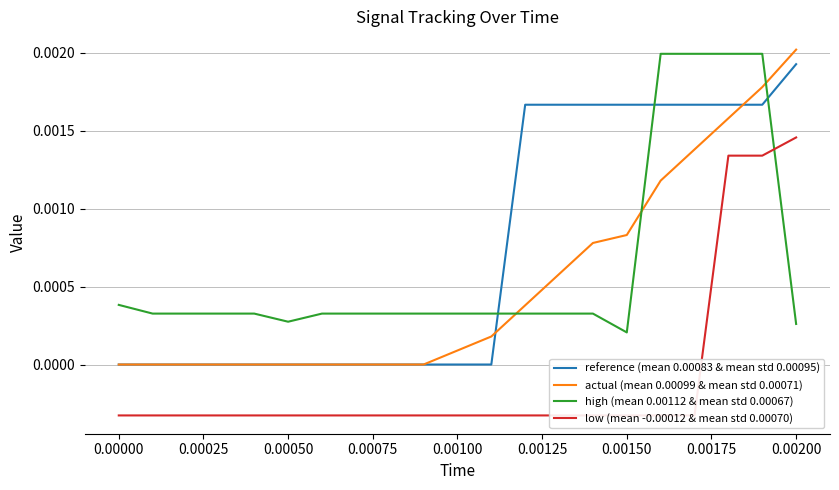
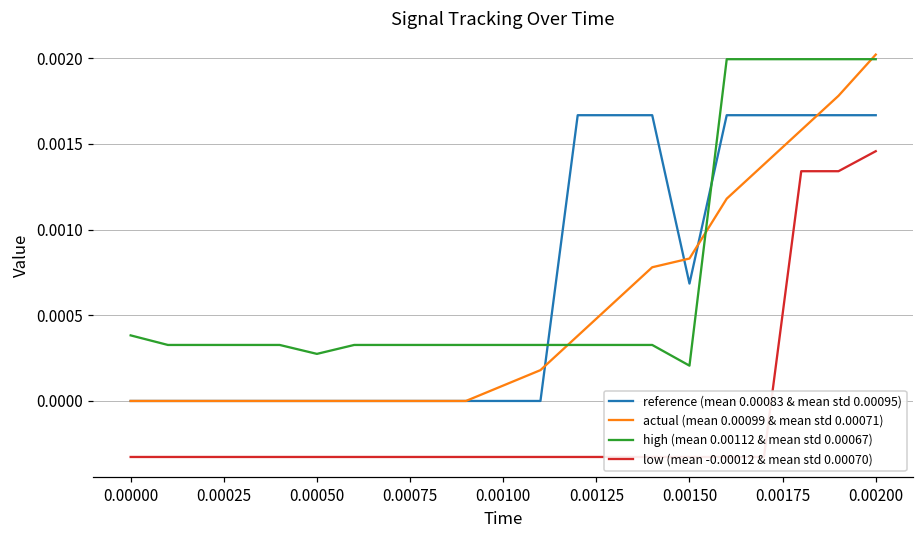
  {
    "reference (mean 0.00083 & mean std 0.00095)": {
-     "0.00150": 0.00167,
-     "0.00200": 0.00193
+     "0.00150": 0.00068,
+     "0.00200": 0.00167
    },
    "actual (mean 0.00099 & mean std 0.00071)": {
      "0.00150": 0.00083,
      "0.00200": 0.00202
    },
    "high (mean 0.00112 & mean std 0.00067)": {
      "0.00000": 0.00038,
      "0.00050": 0.00027,
      "0.00150": 0.00021,
-     "0.00200": 0.00026
+     "0.00200": 0.00199
    },
    "low (mean -0.00012 & mean std 0.00070)": {
      "0.00000": -0.00033,
      "0.00050": -0.00033,
      "0.00200": 0.00146
    }
  }
